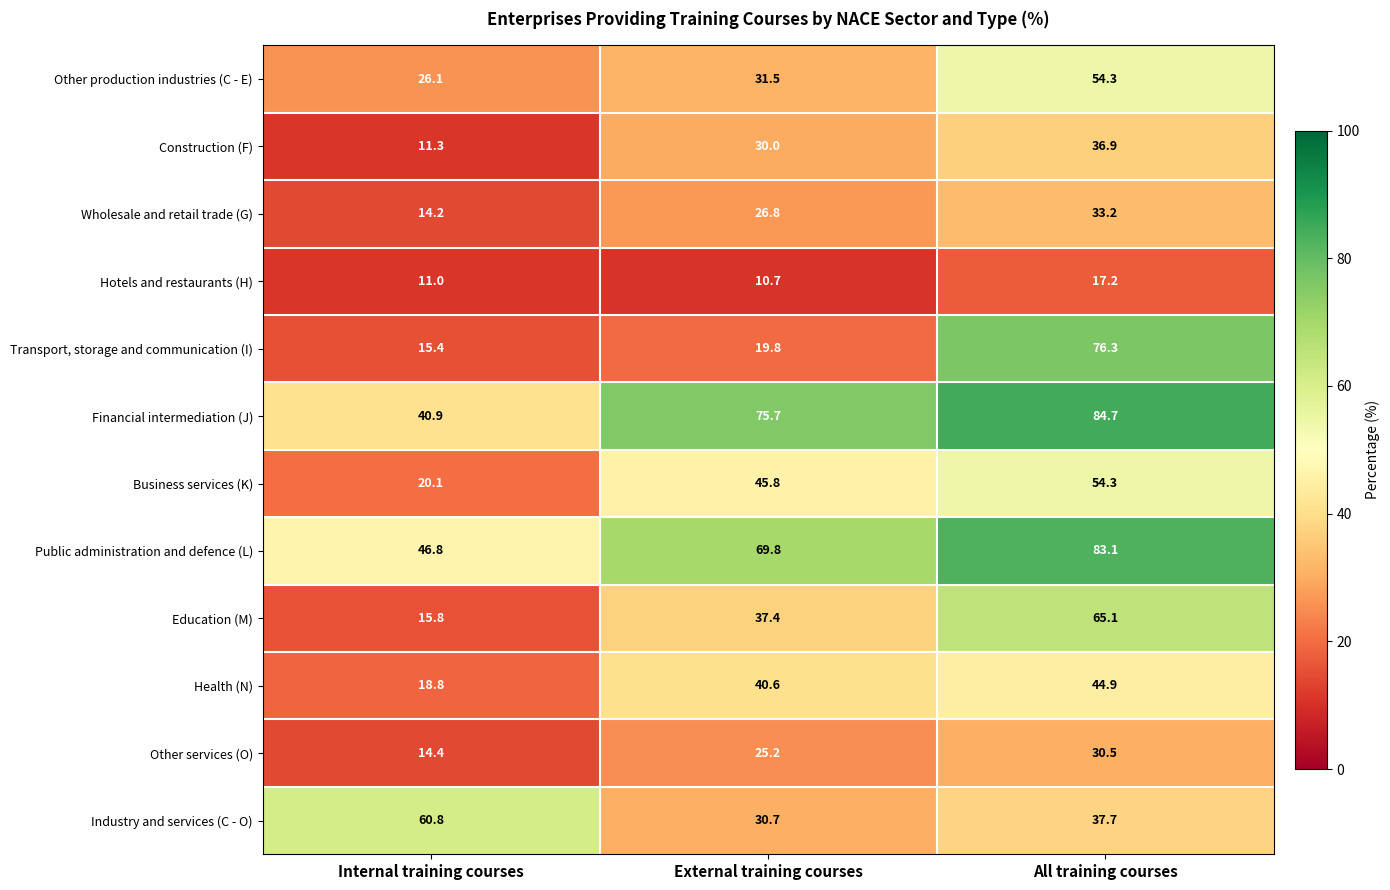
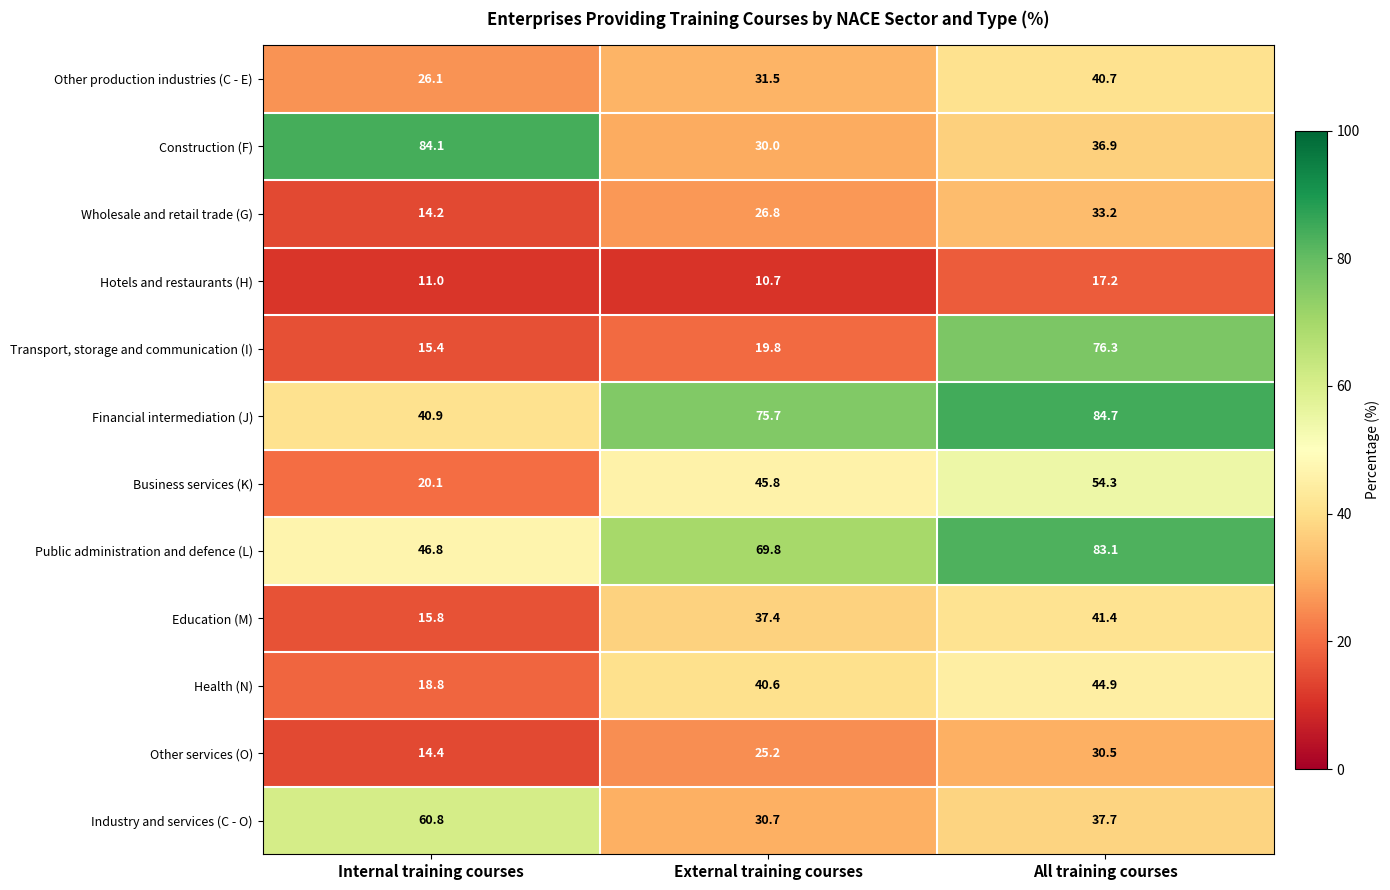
  {
    "Other production industries (C - E)": {
      "Internal training courses": 26.1,
      "External training courses": 31.5,
-     "All training courses": 54.3
+     "All training courses": 40.7
    },
    "Construction (F)": {
-     "Internal training courses": 11.3,
+     "Internal training courses": 84.1,
      "External training courses": 30.0,
      "All training courses": 36.9
    },
    "Wholesale and retail trade (G)": {
      "Internal training courses": 14.2,
      "External training courses": 26.8,
      "All training courses": 33.2
    },
    "Hotels and restaurants (H)": {
      "Internal training courses": 11.0,
      "External training courses": 10.7,
      "All training courses": 17.2
    },
    "Transport, storage and communication (I)": {
      "Internal training courses": 15.4,
      "External training courses": 19.8,
      "All training courses": 76.3
    },
    "Financial intermediation (J)": {
      "Internal training courses": 40.9,
      "External training courses": 75.7,
      "All training courses": 84.7
    },
    "Business services (K)": {
      "Internal training courses": 20.1,
      "External training courses": 45.8,
      "All training courses": 54.3
    },
    "Public administration and defence (L)": {
      "Internal training courses": 46.8,
      "External training courses": 69.8,
      "All training courses": 83.1
    },
    "Education (M)": {
      "Internal training courses": 15.8,
      "External training courses": 37.4,
-     "All training courses": 65.1
+     "All training courses": 41.4
    },
    "Health (N)": {
      "Internal training courses": 18.8,
      "External training courses": 40.6,
      "All training courses": 44.9
    },
    "Other services (O)": {
      "Internal training courses": 14.4,
      "External training courses": 25.2,
      "All training courses": 30.5
    },
    "Industry and services (C - O)": {
      "Internal training courses": 60.8,
      "External training courses": 30.7,
      "All training courses": 37.7
    }
  }
